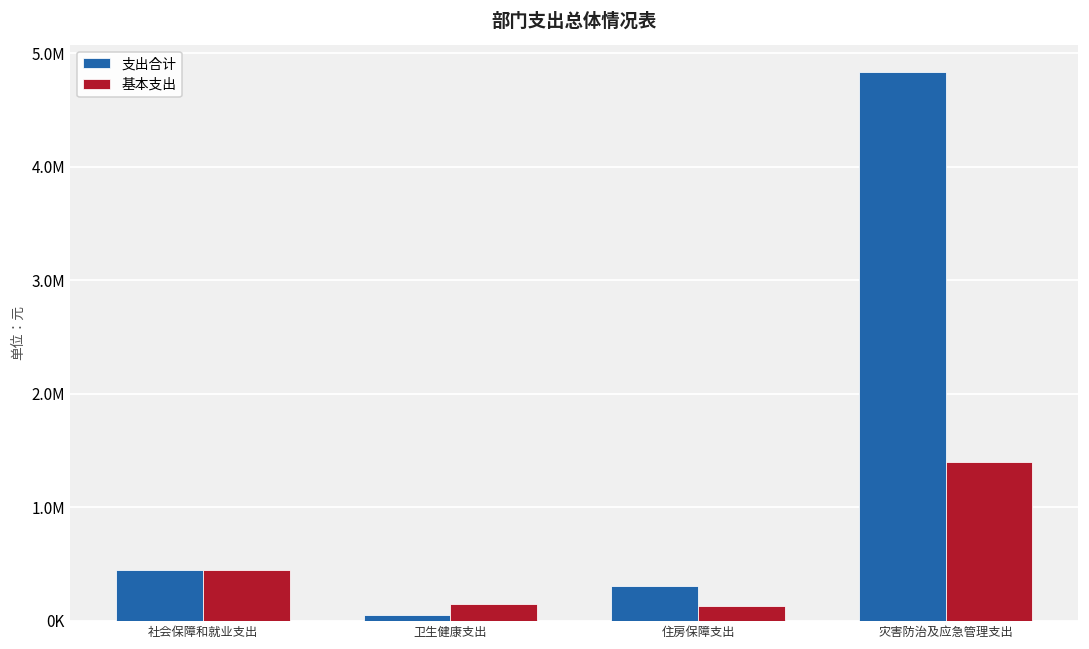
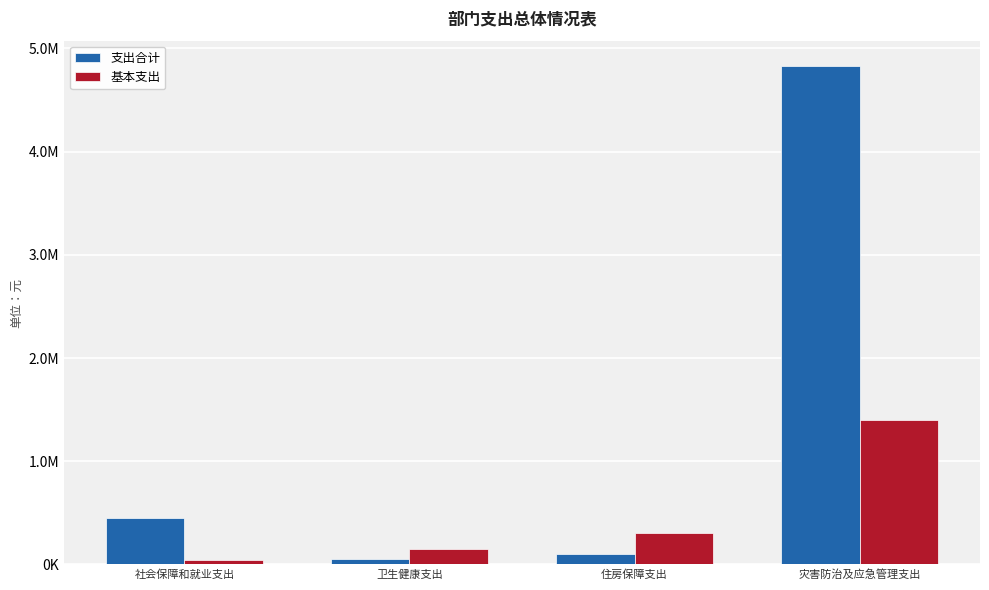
  {
    "支出合计": {
      "社会保障和就业支出": 450000,
      "卫生健康支出": 50000,
-     "住房保障支出": 310000,
+     "住房保障支出": 100000,
      "灾害防治及应急管理支出": 4830000
    },
    "基本支出": {
-     "社会保障和就业支出": 450000,
+     "社会保障和就业支出": 40000,
      "卫生健康支出": 150000,
-     "住房保障支出": 130000,
+     "住房保障支出": 310000,
      "灾害防治及应急管理支出": 1400000
    }
  }
